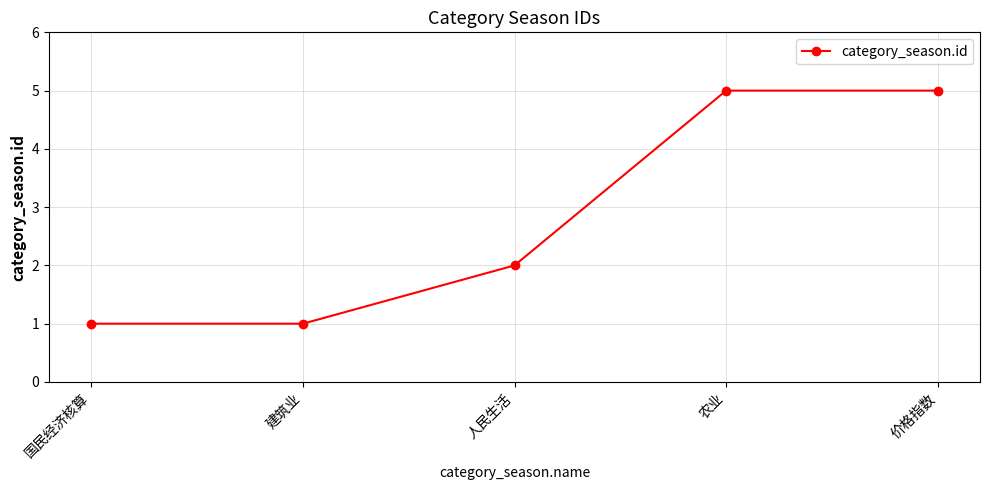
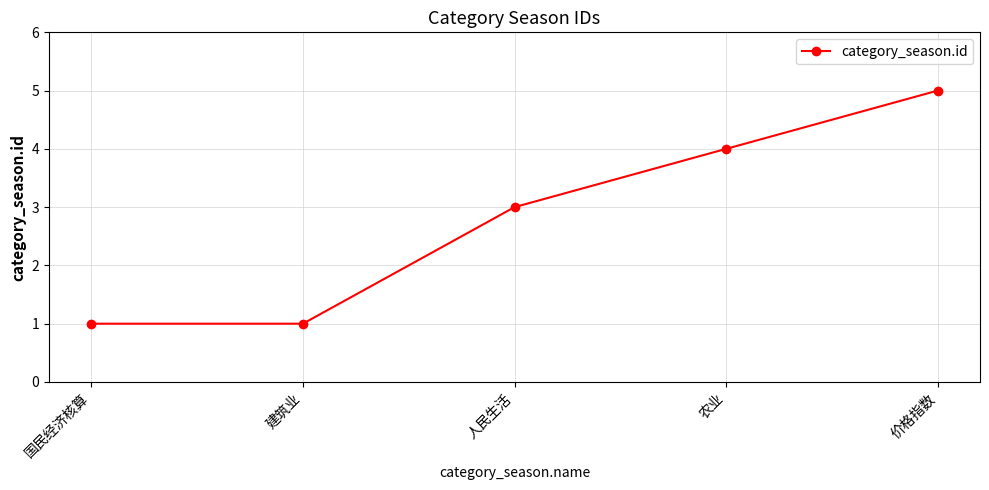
  {
    "国民经济核算": 1,
    "建筑业": 1,
-   "人民生活": 2,
-   "农业": 5,
+   "人民生活": 3,
+   "农业": 4,
    "价格指数": 5
  }
